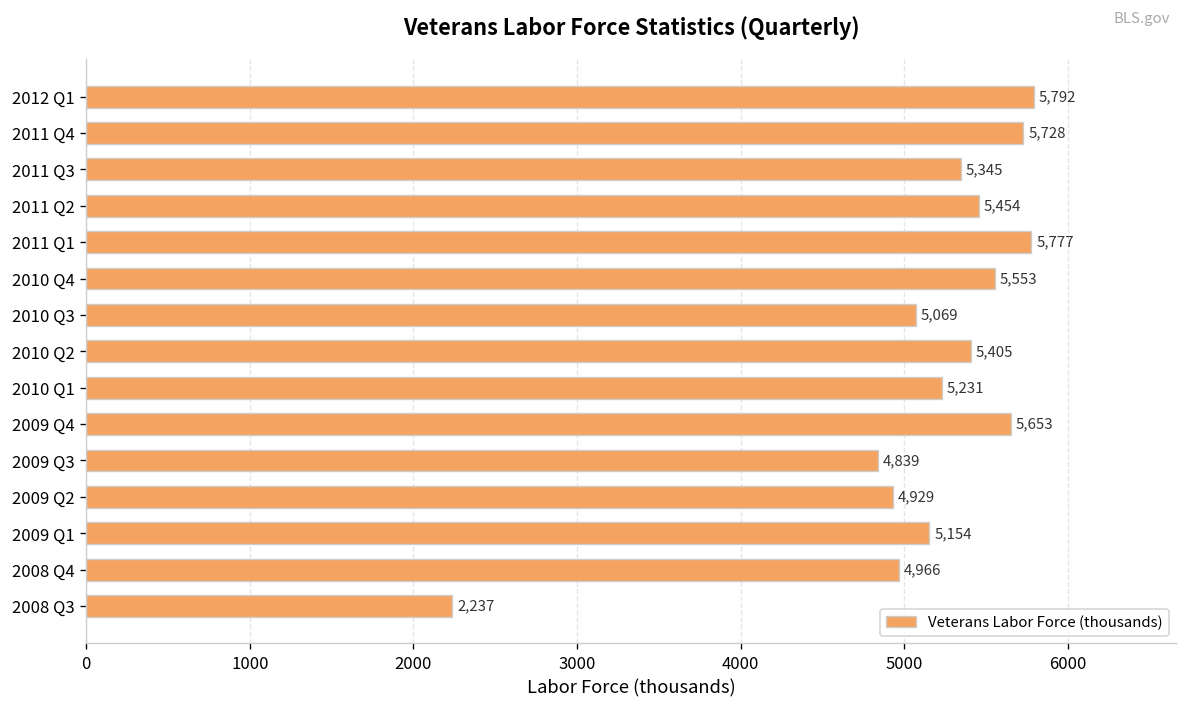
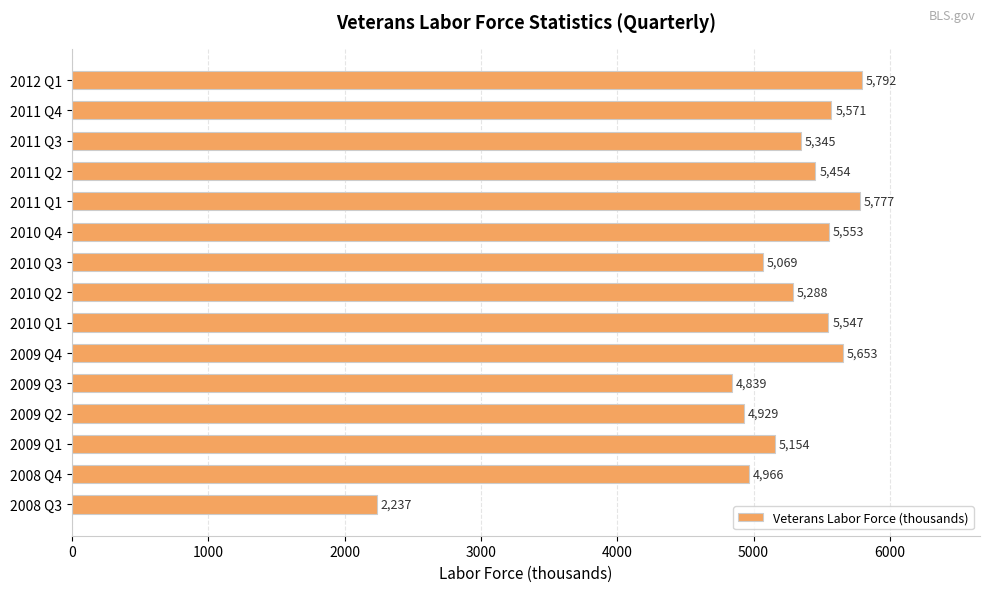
  {
    "2012 Q1": "5,792",
-   "2011 Q4": "5,728",
+   "2011 Q4": "5,571",
    "2011 Q3": "5,345",
    "2011 Q2": "5,454",
    "2011 Q1": "5,777",
    "2010 Q4": "5,553",
    "2010 Q3": "5,069",
-   "2010 Q2": "5,405",
-   "2010 Q1": "5,231",
+   "2010 Q2": "5,288",
+   "2010 Q1": "5,547",
    "2009 Q4": "5,653",
    "2009 Q3": "4,839",
    "2009 Q2": "4,929",
    "2009 Q1": "5,154",
    "2008 Q4": "4,966",
    "2008 Q3": "2,237"
  }
